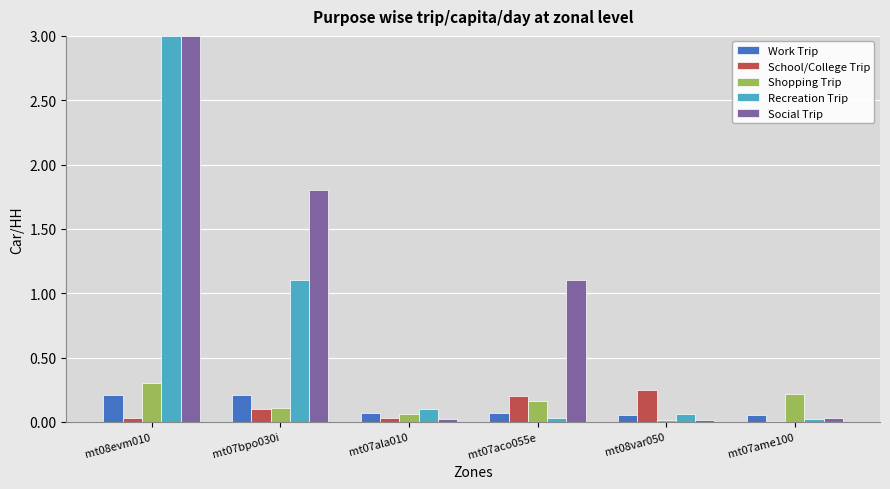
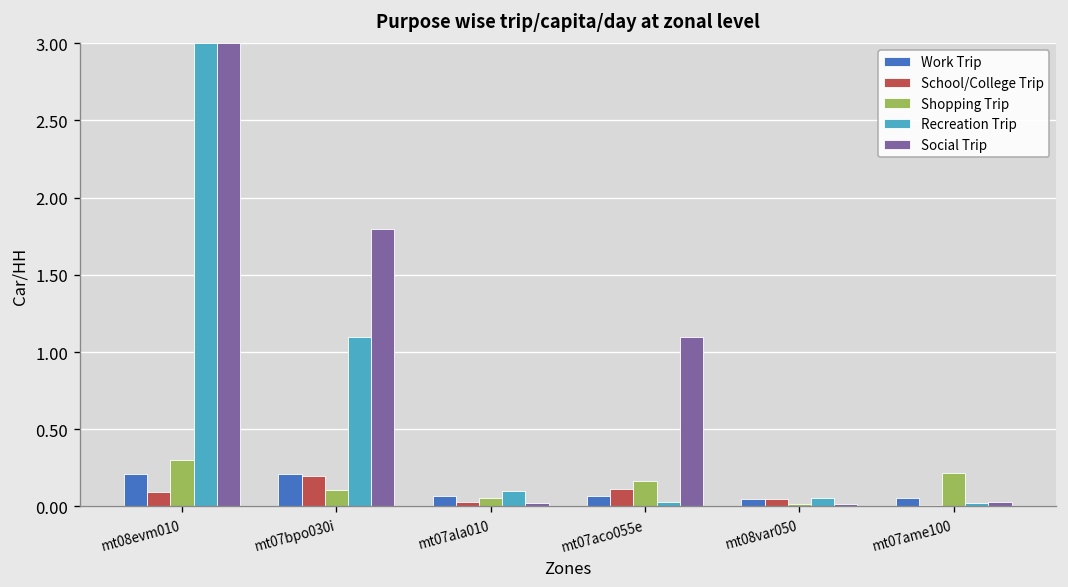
  {
    "School/College Trip": {
-     "mt08evm010": 0.03,
-     "mt07bpo030i": 0.1,
+     "mt08evm010": 0.10,
+     "mt07bpo030i": 0.2,
      "mt07ala010": 0.03,
-     "mt07aco055e": 0.20,
-     "mt08var050": 0.25
+     "mt07aco055e": 0.11,
+     "mt08var050": 0.05
    },
    "Shopping Trip": {
      "mt08evm010": 0.30,
      "mt07bpo030i": 0.11,
      "mt07ala010": 0.06,
      "mt07aco055e": 0.16,
      "mt07ame100": 0.22
    },
    "Social Trip": {
      "mt08evm010": 3.00,
      "mt07bpo030i": 1.80,
      "mt07ala010": 0.02,
      "mt07aco055e": 1.10,
      "mt07ame100": 0.03
    }
  }
